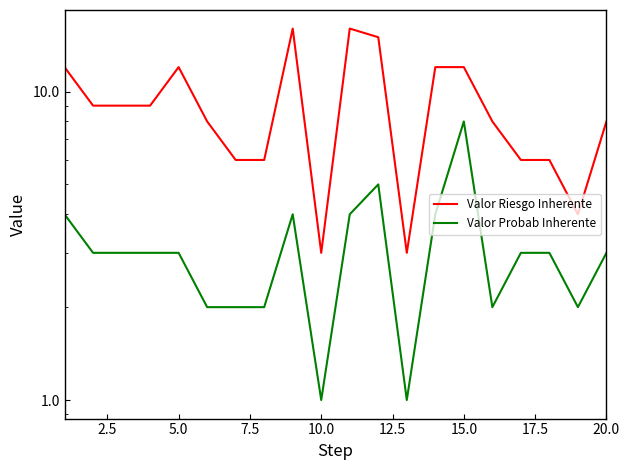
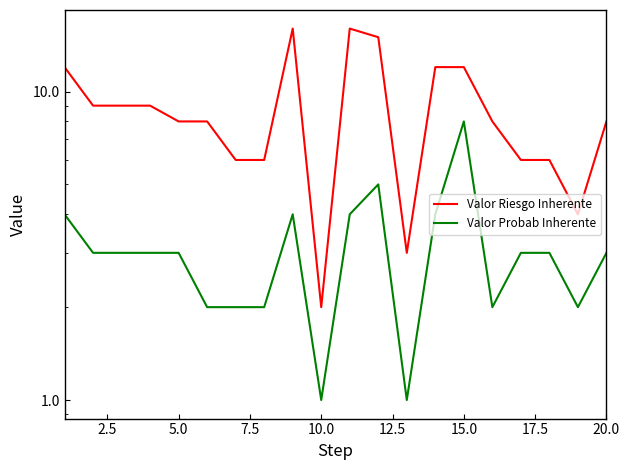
  {
    "Valor Riesgo Inherente": {
-     "5.0": 12,
-     "10.0": 3,
+     "5.0": 8,
+     "10.0": 2,
      "15.0": 12,
      "20.0": 8
    },
    "Valor Probab Inherente": {
      "5.0": 3,
      "10.0": 1,
      "15.0": 8,
      "20.0": 3
    }
  }
